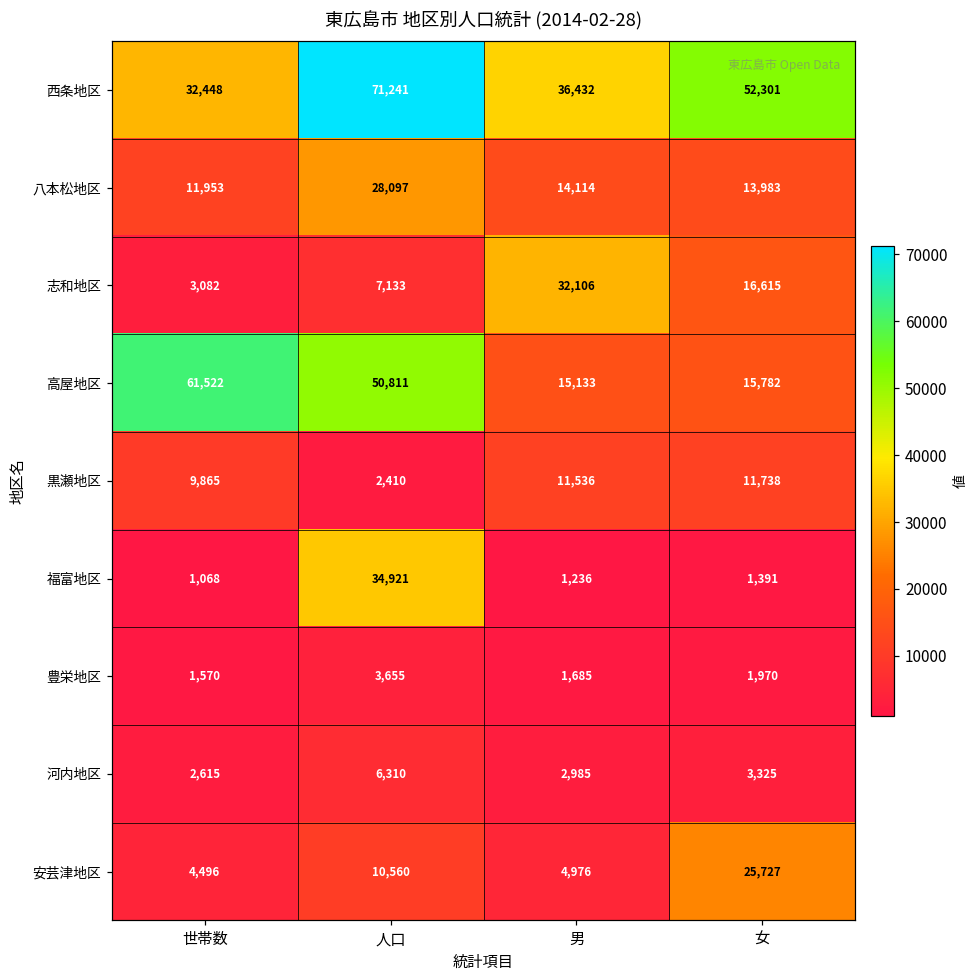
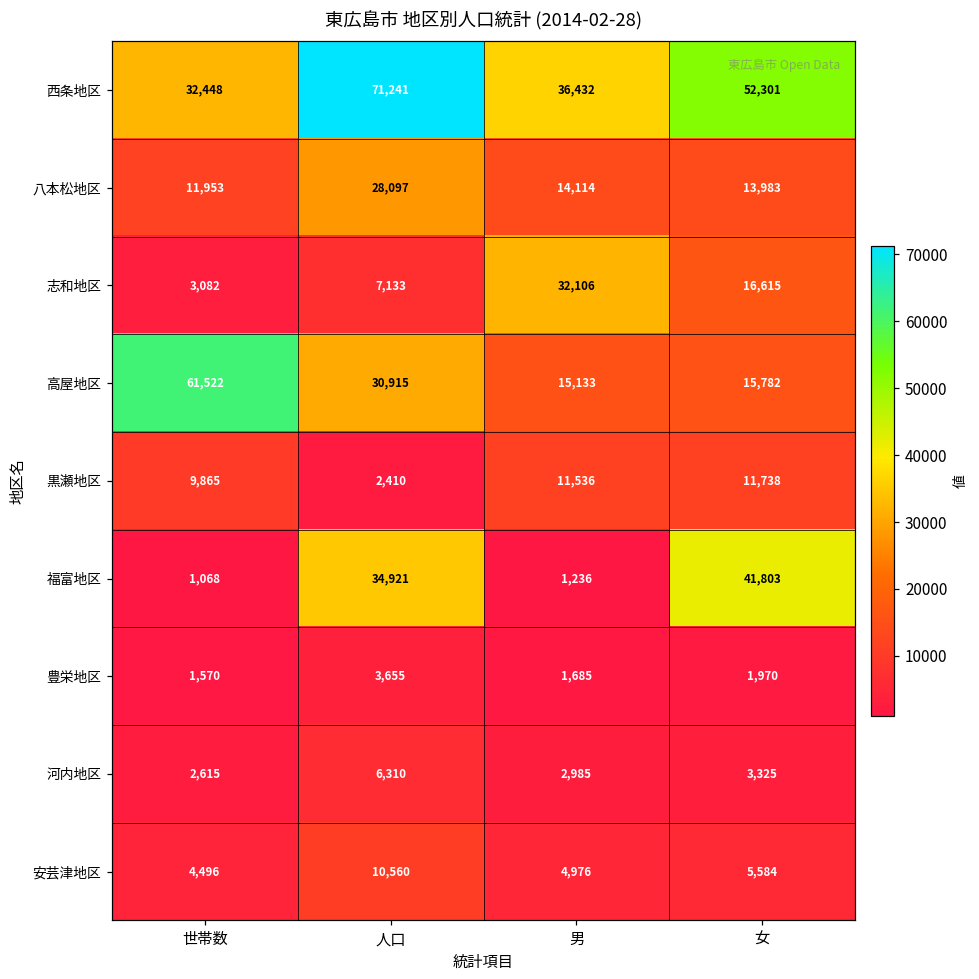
  {
    "西条地区": {
      "世帯数": "32,448",
      "人口": "71,241",
      "男": "36,432"
    },
    "八本松地区": {
      "世帯数": "11,953",
      "人口": "28,097",
      "男": "14,114",
      "女": "13,983"
    },
    "志和地区": {
      "世帯数": "3,082",
      "人口": "7,133",
      "男": "32,106",
      "女": "16,615"
    },
    "高屋地区": {
      "世帯数": "61,522",
-     "人口": "50,811",
+     "人口": "30,915",
      "男": "15,133",
      "女": "15,782"
    },
    "黒瀬地区": {
      "世帯数": "9,865",
      "人口": "2,410",
      "男": "11,536",
      "女": "11,738"
    },
    "福富地区": {
      "世帯数": "1,068",
      "人口": "34,921",
      "男": "1,236",
-     "女": "1,391"
+     "女": "41,803"
    },
    "豊栄地区": {
      "世帯数": "1,570",
      "人口": "3,655",
      "男": "1,685",
      "女": "1,970"
    },
    "河内地区": {
      "世帯数": "2,615",
      "人口": "6,310",
      "男": "2,985",
      "女": "3,325"
    },
    "安芸津地区": {
      "世帯数": "4,496",
      "人口": "10,560",
      "男": "4,976",
-     "女": "25,727"
+     "女": "5,584"
    }
  }
